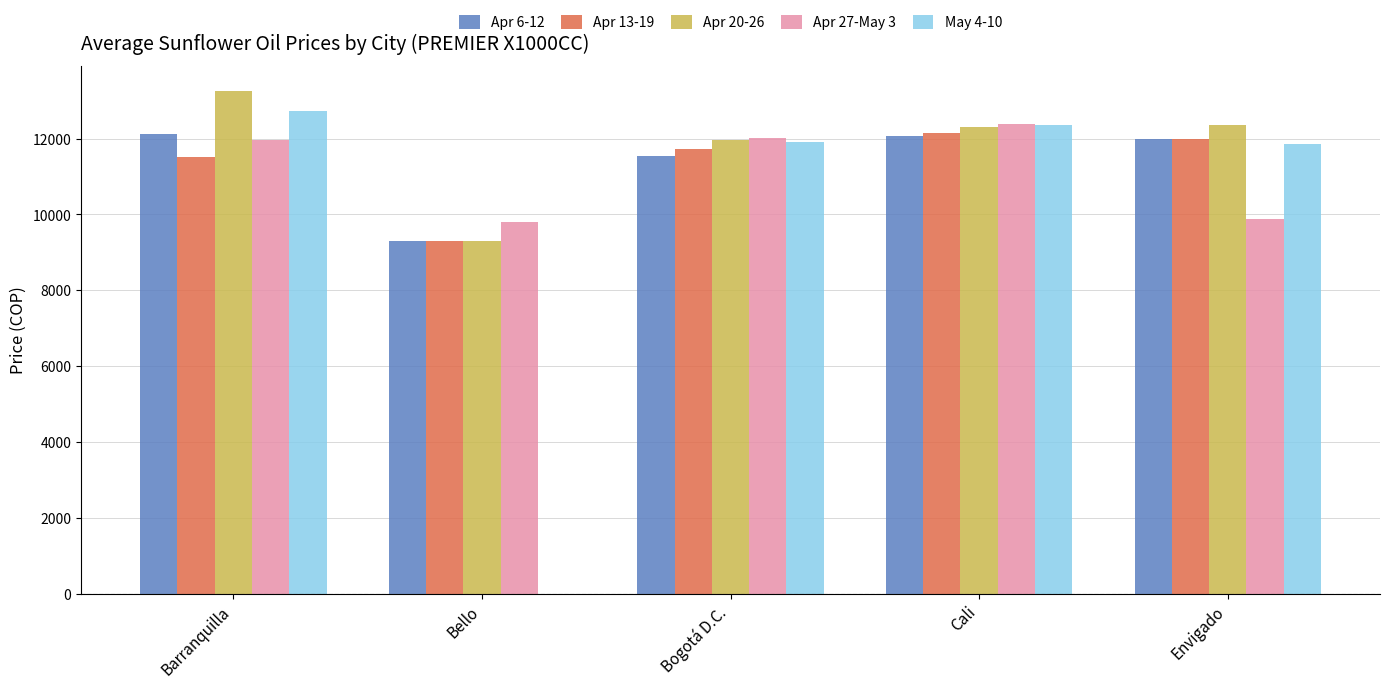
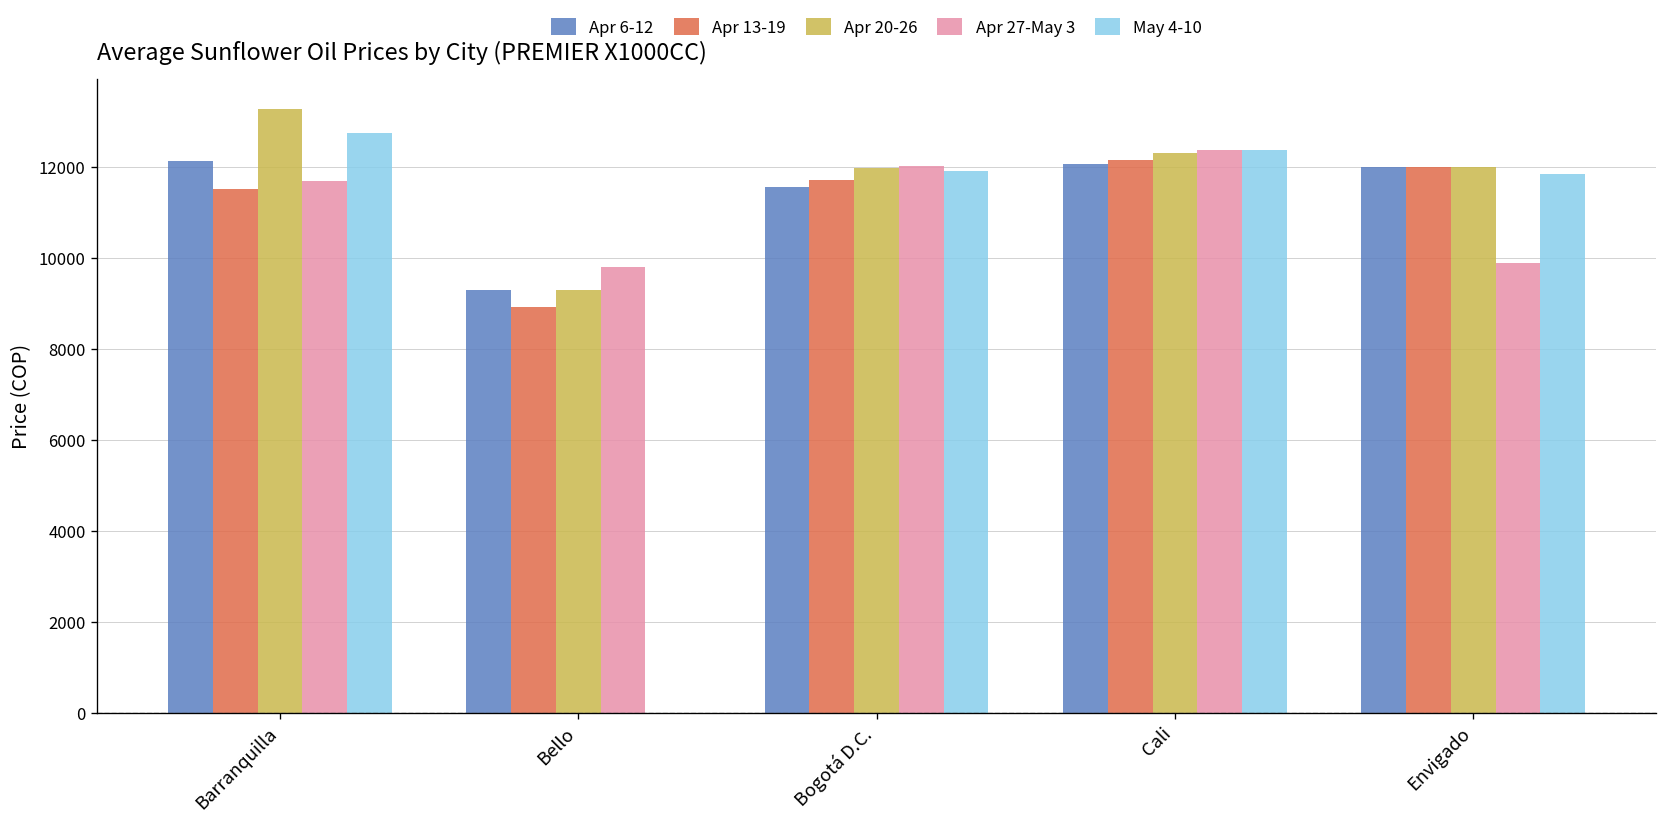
  {
    "Apr 6-12": {
      "Barranquilla": 12100,
      "Bello": 9300,
      "Bogotá D.C.": 11500,
      "Cali": 12100,
      "Envigado": 12000
    },
    "Apr 13-19": {
      "Barranquilla": 11500,
-     "Bello": 9300,
+     "Bello": 8900,
      "Bogotá D.C.": 11700,
      "Cali": 12200,
      "Envigado": 12000
    },
    "Apr 20-26": {
      "Barranquilla": 13300,
      "Bello": 9300,
      "Bogotá D.C.": 12000,
      "Cali": 12300,
-     "Envigado": 12400
+     "Envigado": 12000
    },
    "Apr 27-May 3": {
-     "Barranquilla": 12000,
+     "Barranquilla": 11700,
      "Bello": 9800,
      "Bogotá D.C.": 12000,
      "Cali": 12400,
      "Envigado": 9900
    }
  }
